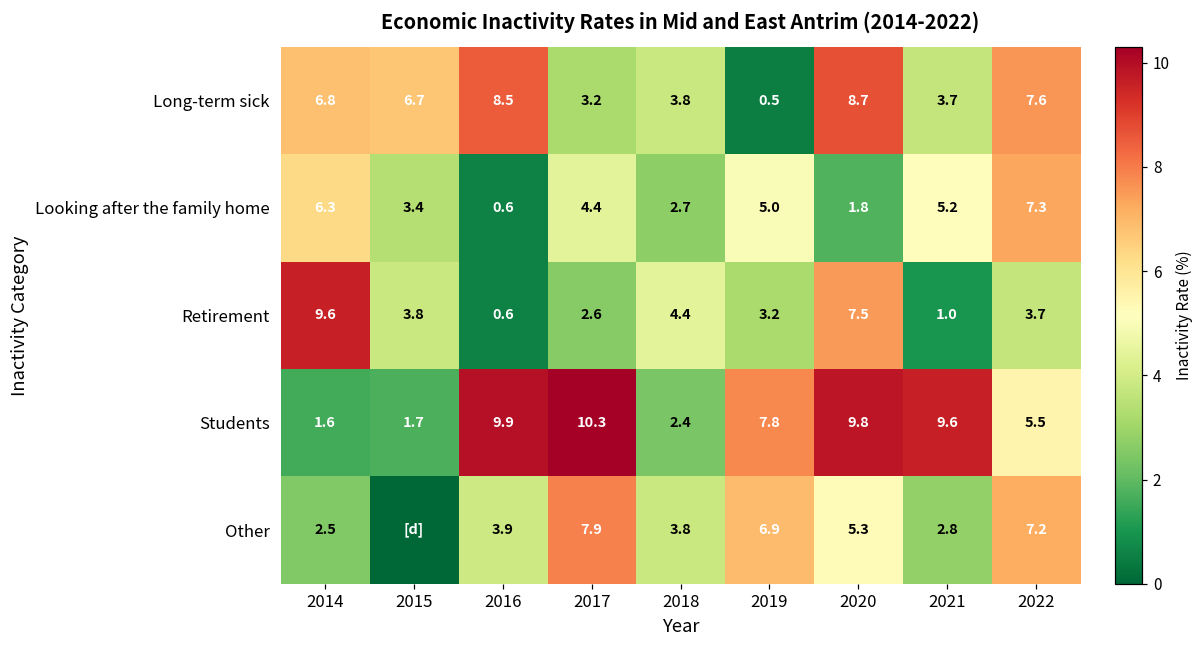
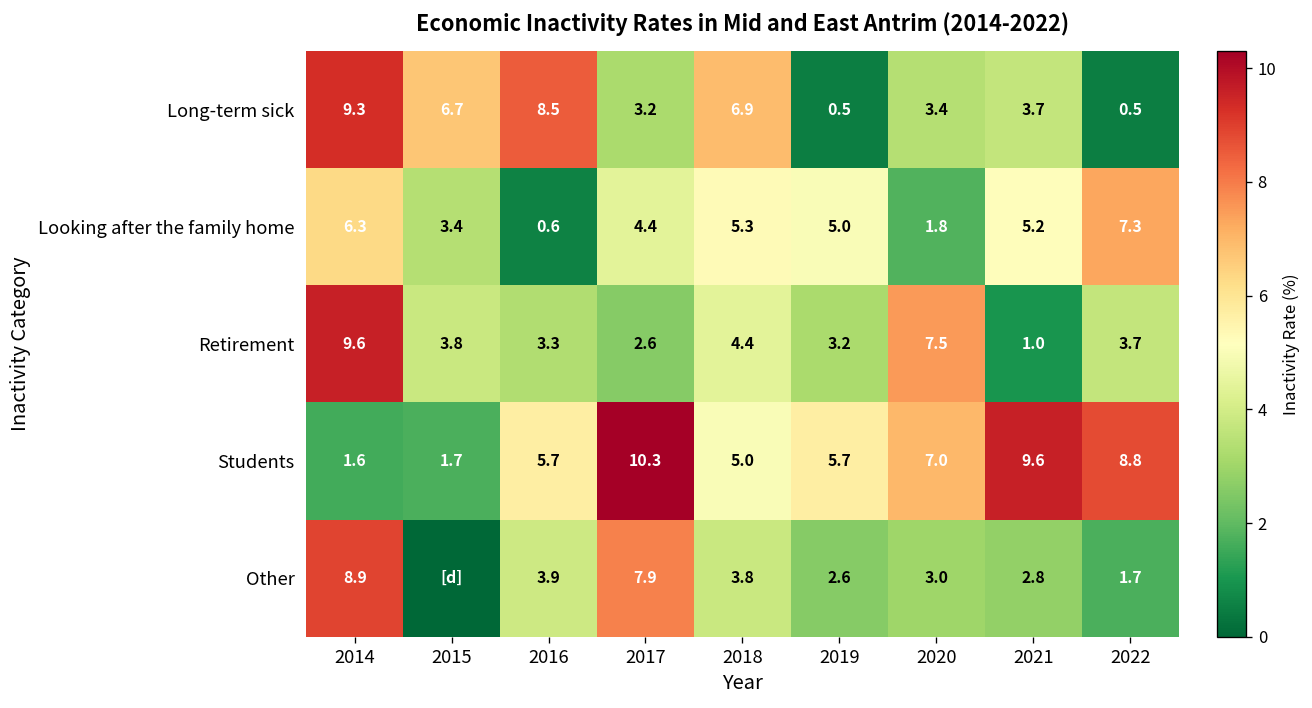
  {
    "Long-term sick": {
-     "2014": 6.8,
+     "2014": 9.3,
      "2015": 6.7,
      "2016": 8.5,
      "2017": 3.2,
-     "2018": 3.8,
+     "2018": 6.9,
      "2019": 0.5,
-     "2020": 8.7,
+     "2020": 3.4,
      "2021": 3.7,
-     "2022": 7.6
+     "2022": 0.5
    },
    "Looking after the family home": {
      "2014": 6.3,
      "2015": 3.4,
      "2016": 0.6,
      "2017": 4.4,
-     "2018": 2.7,
+     "2018": 5.3,
      "2019": 5.0,
      "2020": 1.8,
      "2021": 5.2,
      "2022": 7.3
    },
    "Retirement": {
      "2014": 9.6,
      "2015": 3.8,
-     "2016": 0.6,
+     "2016": 3.3,
      "2017": 2.6,
      "2018": 4.4,
      "2019": 3.2,
      "2020": 7.5,
      "2021": 1.0,
      "2022": 3.7
    },
    "Students": {
      "2014": 1.6,
      "2015": 1.7,
-     "2016": 9.9,
+     "2016": 5.7,
      "2017": 10.3,
-     "2018": 2.4,
-     "2019": 7.8,
-     "2020": 9.8,
+     "2018": 5.0,
+     "2019": 5.7,
+     "2020": 7.0,
      "2021": 9.6,
-     "2022": 5.5
+     "2022": 8.8
    },
    "Other": {
-     "2014": 2.5,
+     "2014": 8.9,
      "2016": 3.9,
      "2017": 7.9,
      "2018": 3.8,
-     "2019": 6.9,
-     "2020": 5.3,
+     "2019": 2.6,
+     "2020": 3.0,
      "2021": 2.8,
-     "2022": 7.2
+     "2022": 1.7
    }
  }
